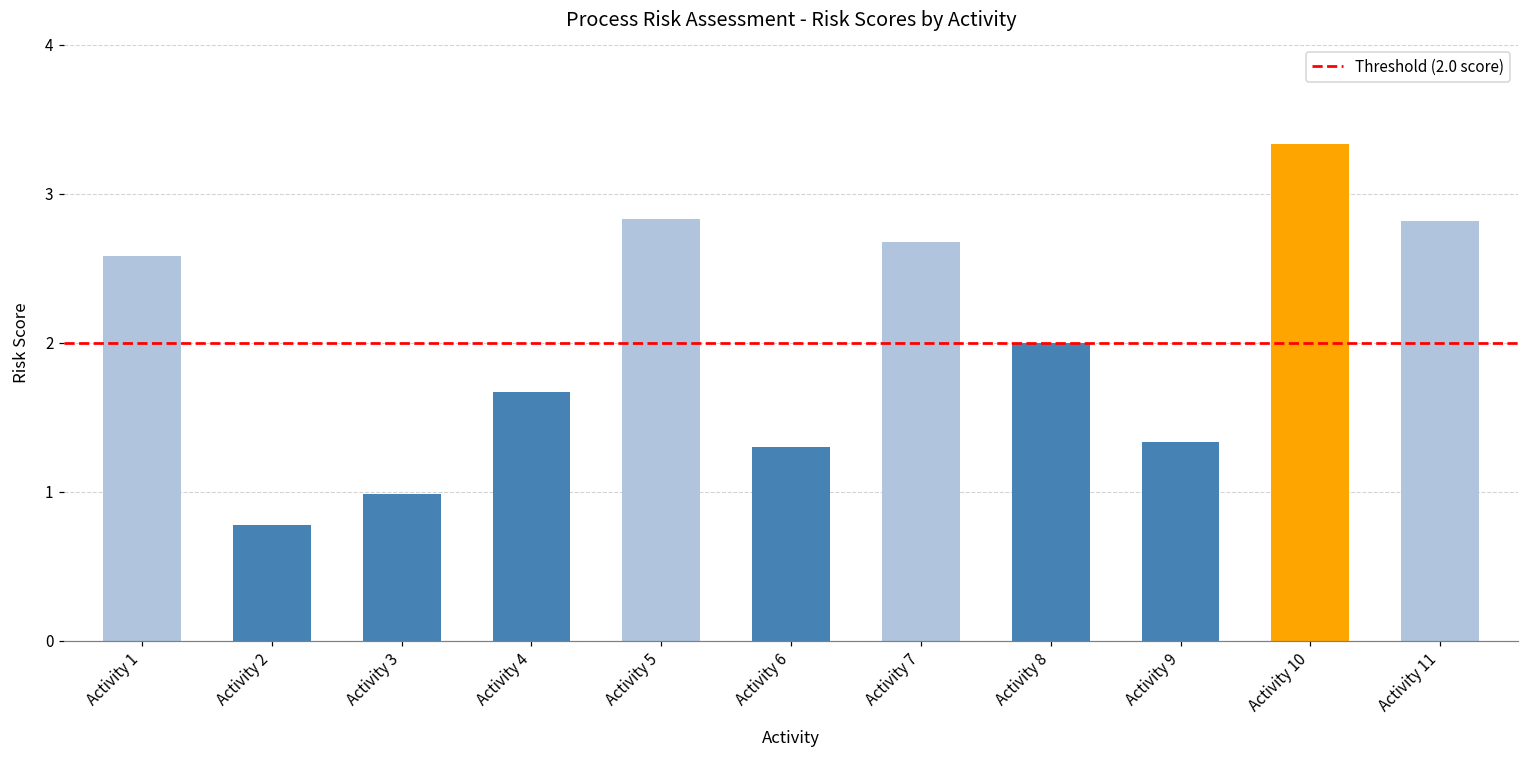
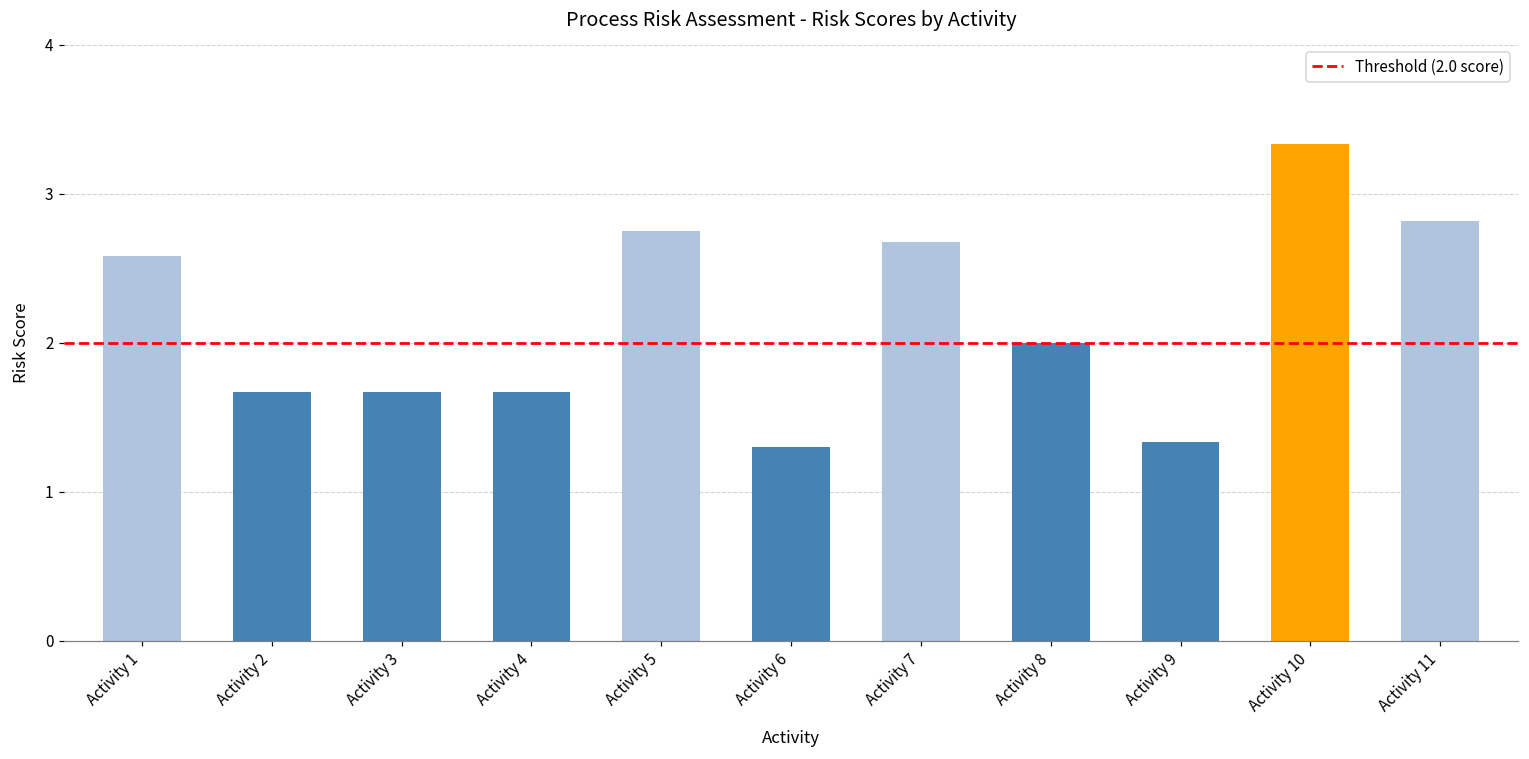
  {
    "Activity 1": 2.58,
-   "Activity 2": 0.77,
-   "Activity 3": 0.99,
+   "Activity 2": 1.67,
+   "Activity 3": 1.67,
    "Activity 4": 1.67,
-   "Activity 5": 2.83,
+   "Activity 5": 2.75,
    "Activity 6": 1.30,
    "Activity 7": 2.67,
    "Activity 8": 2.00,
    "Activity 9": 1.33,
    "Activity 10": 3.33,
    "Activity 11": 2.81
  }
